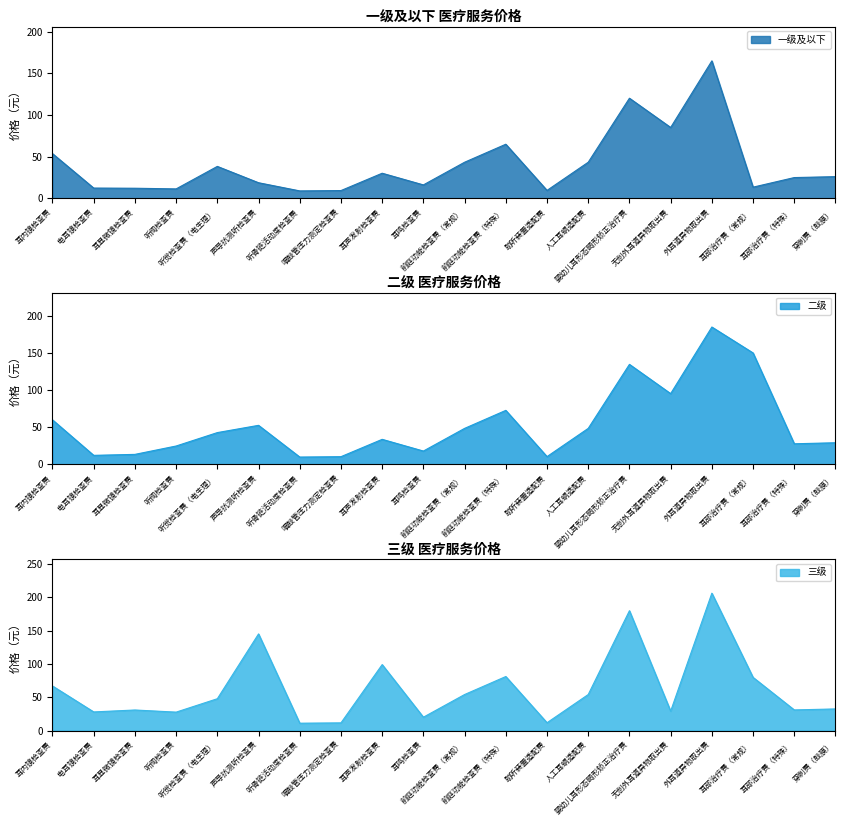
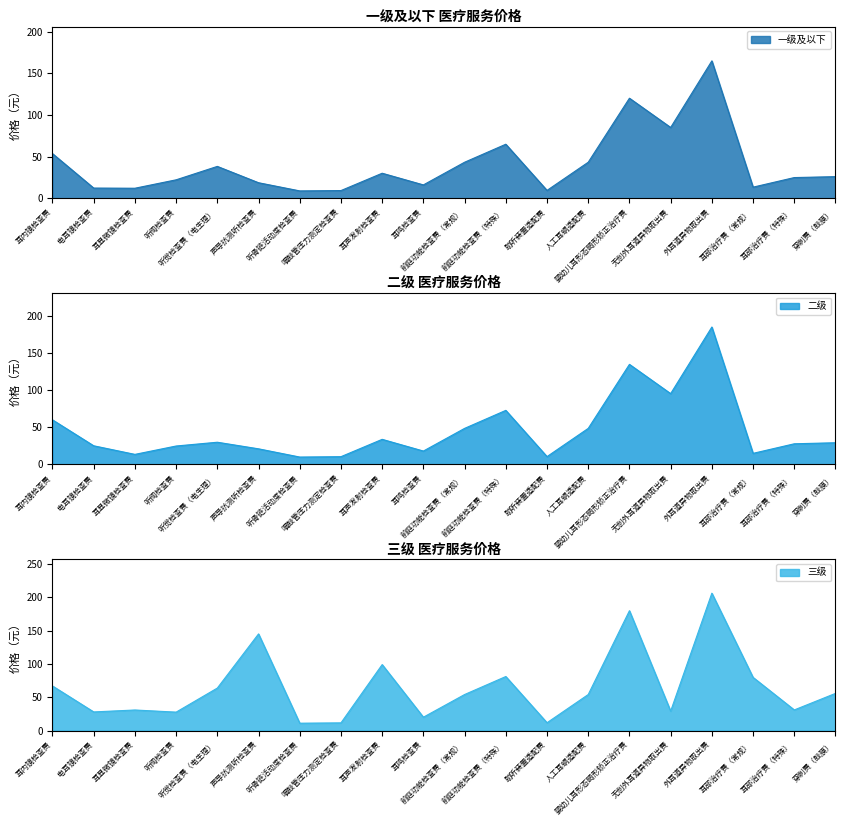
  {
    "一级及以下 医疗服务价格": {
      "耳内镜检查费": 50,
      "电耳镜检查费": 10,
      "耳显微镜检查费": 10,
-     "听阈检查费": 10,
+     "听阈检查费": 20,
      "听觉检查费（电生理）": 40,
      "声导抗测听检查费": 20,
      "听骨链活动度检查费": 10,
      "咽鼓管压力测定检查费": 10,
      "耳声发射检查费": 30,
      "耳鸣检查费": 20,
      "前庭功能检查费（常规）": 40,
      "前庭功能检查费（特殊）": 60,
      "助听装置适配费": 10,
      "人工耳蜗适配费": 40,
      "婴幼儿耳形态畸形矫正治疗费": 120,
      "无创外耳道异物取出费": 80,
      "外耳道异物取出费": 160,
      "耳部治疗费（常规）": 10,
      "耳部治疗费（特殊）": 20,
      "穿刺费（鼓膜）": 30
    },
    "二级 医疗服务价格": {
      "耳内镜检查费": 60,
-     "电耳镜检查费": 10,
+     "电耳镜检查费": 30,
      "耳显微镜检查费": 10,
      "听阈检查费": 20,
-     "听觉检查费（电生理）": 40,
-     "声导抗测听检查费": 50,
+     "听觉检查费（电生理）": 30,
+     "声导抗测听检查费": 20,
      "听骨链活动度检查费": 10,
      "咽鼓管压力测定检查费": 10,
      "耳声发射检查费": 30,
      "耳鸣检查费": 20,
      "前庭功能检查费（常规）": 50,
      "前庭功能检查费（特殊）": 70,
      "助听装置适配费": 10,
      "人工耳蜗适配费": 50,
      "婴幼儿耳形态畸形矫正治疗费": 140,
      "无创外耳道异物取出费": 100,
      "外耳道异物取出费": 190,
-     "耳部治疗费（常规）": 150,
+     "耳部治疗费（常规）": 10,
      "耳部治疗费（特殊）": 30,
      "穿刺费（鼓膜）": 30
    },
    "三级 医疗服务价格": {
      "耳内镜检查费": 70,
      "电耳镜检查费": 30,
      "耳显微镜检查费": 30,
      "听阈检查费": 30,
-     "听觉检查费（电生理）": 50,
+     "听觉检查费（电生理）": 60,
      "声导抗测听检查费": 140,
      "听骨链活动度检查费": 10,
      "咽鼓管压力测定检查费": 10,
      "耳声发射检查费": 100,
      "耳鸣检查费": 20,
      "前庭功能检查费（常规）": 50,
      "前庭功能检查费（特殊）": 80,
      "助听装置适配费": 10,
      "人工耳蜗适配费": 50,
      "婴幼儿耳形态畸形矫正治疗费": 180,
      "无创外耳道异物取出费": 30,
      "外耳道异物取出费": 210,
      "耳部治疗费（常规）": 80,
      "耳部治疗费（特殊）": 30,
-     "穿刺费（鼓膜）": 30
+     "穿刺费（鼓膜）": 60
    }
  }
